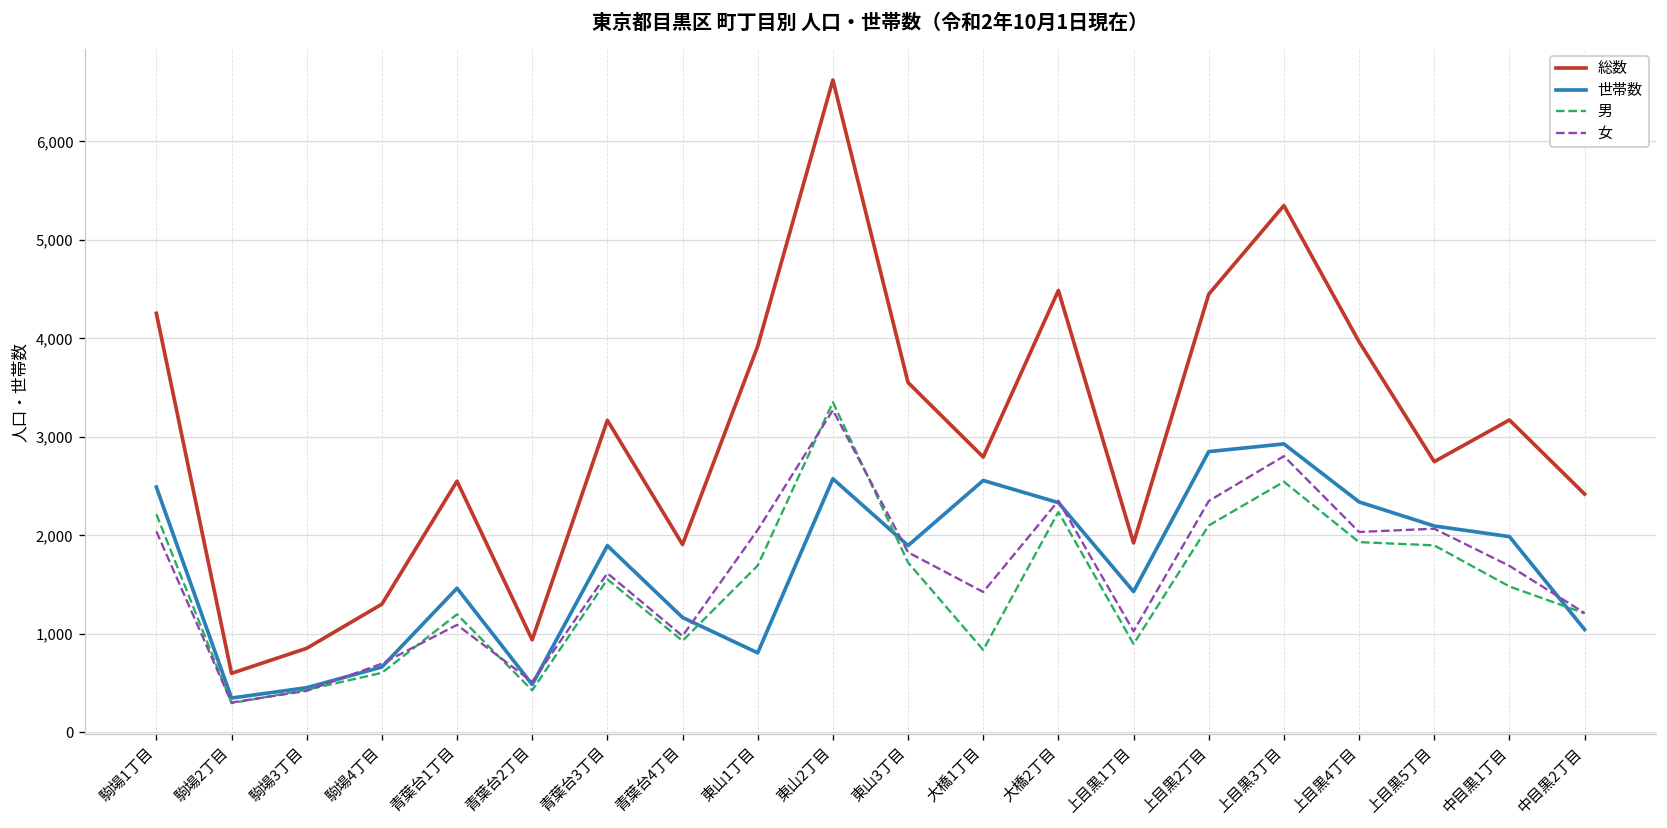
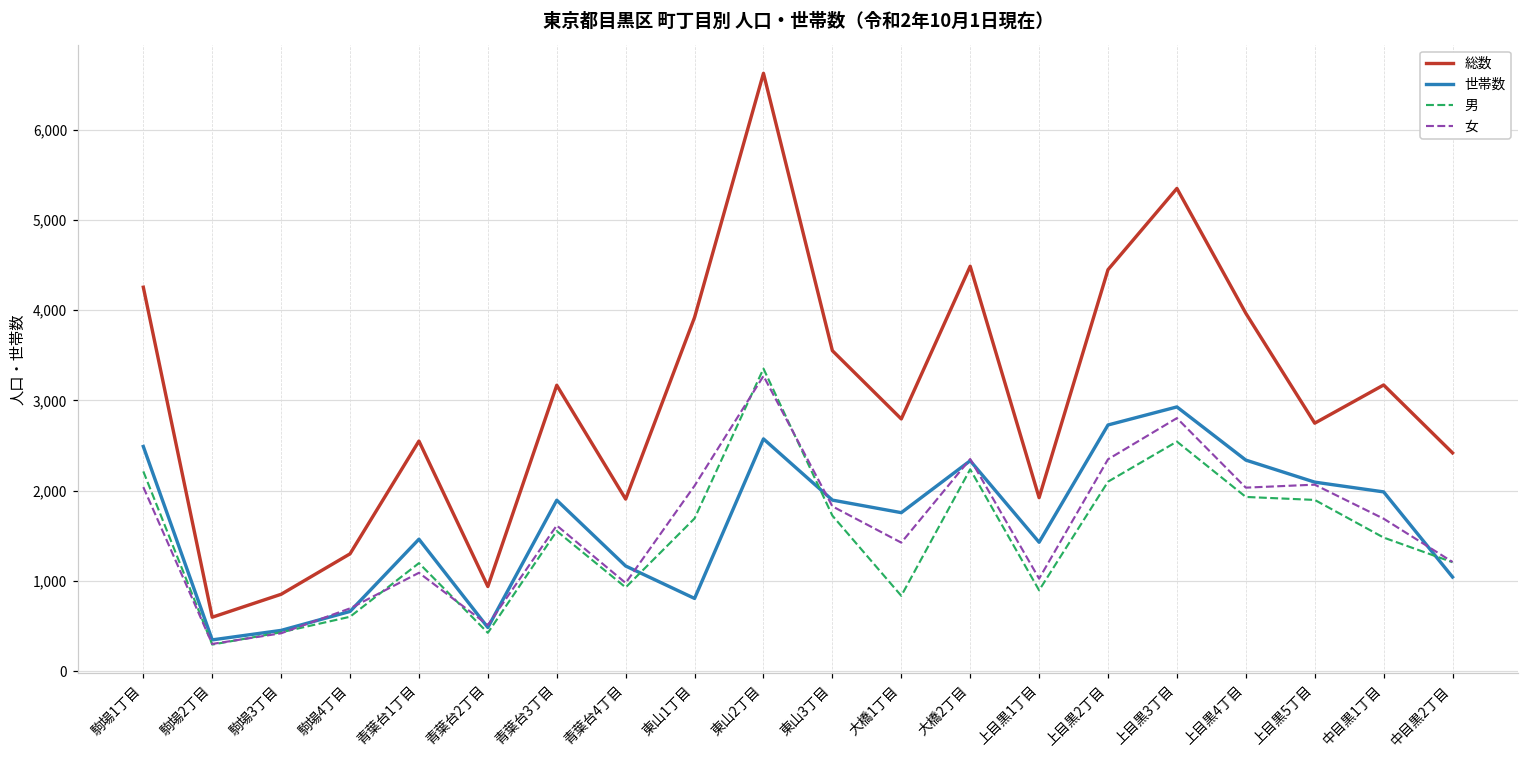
  {
    "総数": {
      "駒場1丁目": "4,300",
      "駒場2丁目": "600",
      "駒場3丁目": "900",
      "駒場4丁目": "1,300",
      "青葉台1丁目": "2,600",
      "青葉台2丁目": "900",
      "青葉台3丁目": "3,200",
      "青葉台4丁目": "1,900",
      "東山1丁目": "3,900",
      "東山2丁目": "6,600",
      "東山3丁目": "3,600",
      "大橋1丁目": "2,800",
      "大橋2丁目": "4,500",
      "上目黒1丁目": "1,900",
      "上目黒2丁目": "4,400",
      "上目黒3丁目": "5,300",
      "上目黒4丁目": "4,000",
      "上目黒5丁目": "2,700",
      "中目黒1丁目": "3,200",
      "中目黒2丁目": "2,400"
    },
    "世帯数": {
      "駒場1丁目": "2,500",
      "駒場2丁目": "300",
      "駒場4丁目": "700",
      "青葉台1丁目": "1,500",
      "青葉台3丁目": "1,900",
      "青葉台4丁目": "1,200",
      "東山1丁目": "800",
      "東山2丁目": "2,600",
      "東山3丁目": "1,900",
-     "大橋1丁目": "2,600",
+     "大橋1丁目": "1,800",
      "上目黒1丁目": "1,400",
-     "上目黒2丁目": "2,900",
+     "上目黒2丁目": "2,700",
      "上目黒3丁目": "2,900",
      "上目黒4丁目": "2,300",
      "中目黒1丁目": "2,000",
      "中目黒2丁目": "1,000"
    },
    "男": {
      "駒場1丁目": "2,200",
      "駒場4丁目": "600",
      "青葉台1丁目": "1,200",
      "青葉台2丁目": "400",
      "青葉台3丁目": "1,600",
      "青葉台4丁目": "900",
      "東山1丁目": "1,700",
      "東山2丁目": "3,400",
      "東山3丁目": "1,700",
      "大橋1丁目": "800",
      "大橋2丁目": "2,200",
      "上目黒1丁目": "900",
      "上目黒2丁目": "2,100",
      "上目黒3丁目": "2,500",
      "上目黒4丁目": "1,900",
      "上目黒5丁目": "1,900",
      "中目黒1丁目": "1,500"
    },
    "女": {
      "駒場1丁目": "2,000",
      "駒場4丁目": "700",
      "青葉台1丁目": "1,100",
      "青葉台3丁目": "1,600",
      "青葉台4丁目": "1,000",
      "東山1丁目": "2,100",
      "東山2丁目": "3,300",
      "東山3丁目": "1,800",
      "大橋1丁目": "1,400",
      "上目黒1丁目": "1,000",
      "上目黒2丁目": "2,300",
      "上目黒3丁目": "2,800",
      "上目黒4丁目": "2,000",
      "中目黒1丁目": "1,700"
    }
  }
